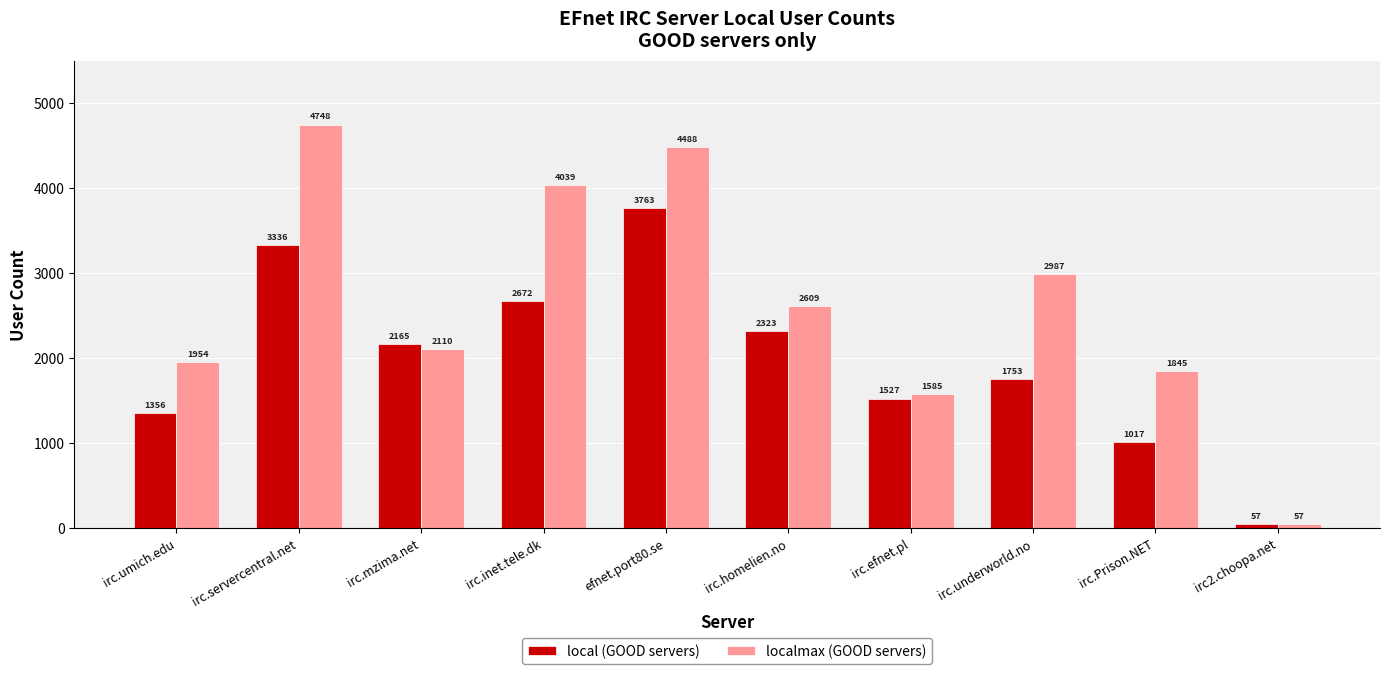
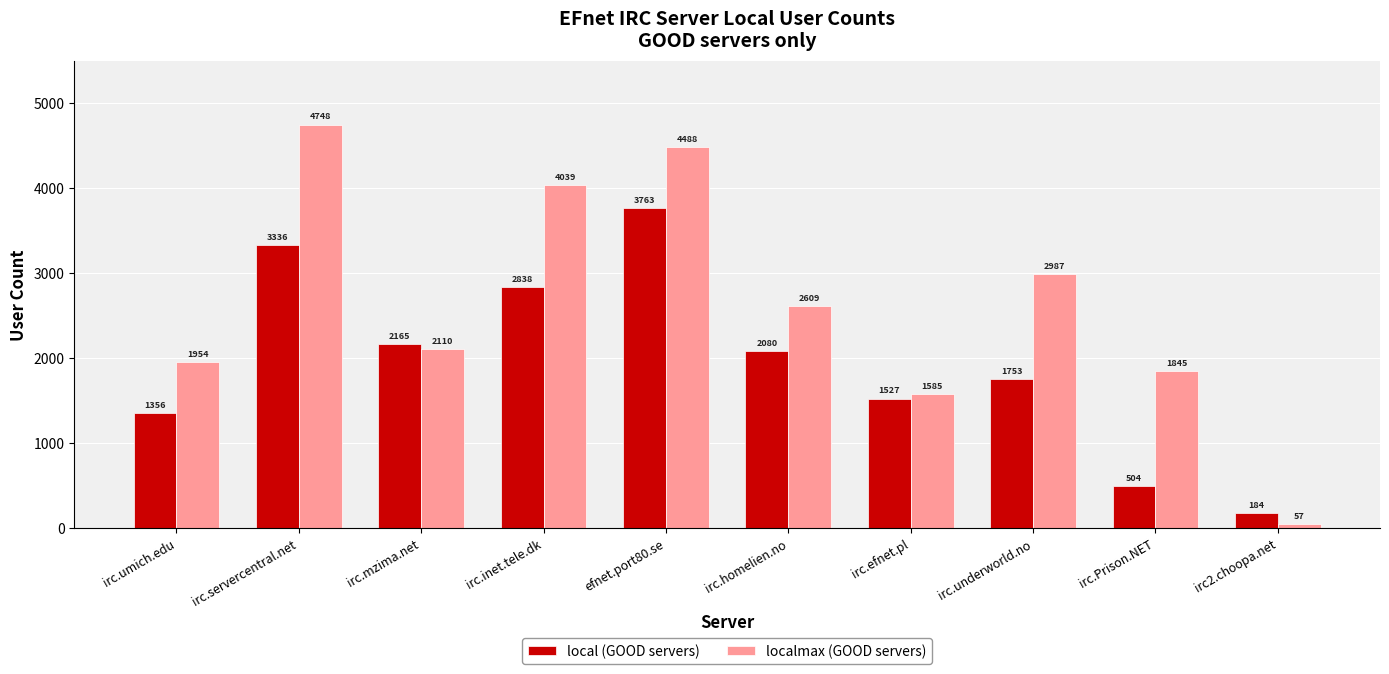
  {
    "local (GOOD servers)": {
      "irc.umich.edu": 1356,
      "irc.servercentral.net": 3336,
      "irc.mzima.net": 2165,
-     "irc.inet.tele.dk": 2672,
+     "irc.inet.tele.dk": 2838,
      "efnet.port80.se": 3763,
-     "irc.homelien.no": 2323,
+     "irc.homelien.no": 2080,
      "irc.efnet.pl": 1527,
      "irc.underworld.no": 1753,
-     "irc.Prison.NET": 1017,
-     "irc2.choopa.net": 57
+     "irc.Prison.NET": 504,
+     "irc2.choopa.net": 184
    },
    "localmax (GOOD servers)": {
      "irc.umich.edu": 1954,
      "irc.servercentral.net": 4748,
      "irc.mzima.net": 2110,
      "irc.inet.tele.dk": 4039,
      "efnet.port80.se": 4488,
      "irc.homelien.no": 2609,
      "irc.efnet.pl": 1585,
      "irc.underworld.no": 2987,
      "irc.Prison.NET": 1845,
      "irc2.choopa.net": 57
    }
  }
